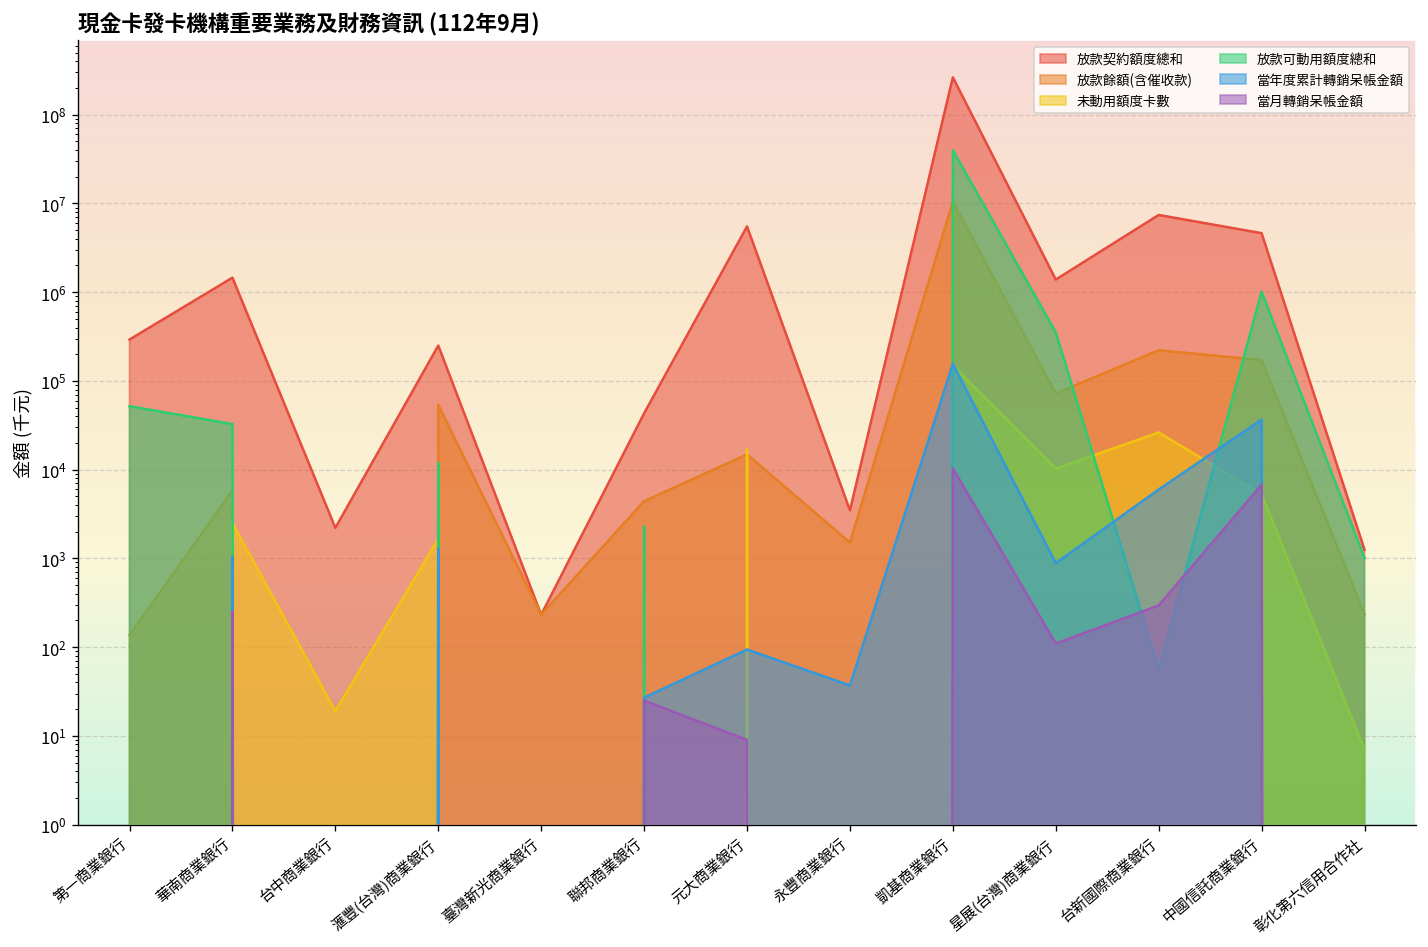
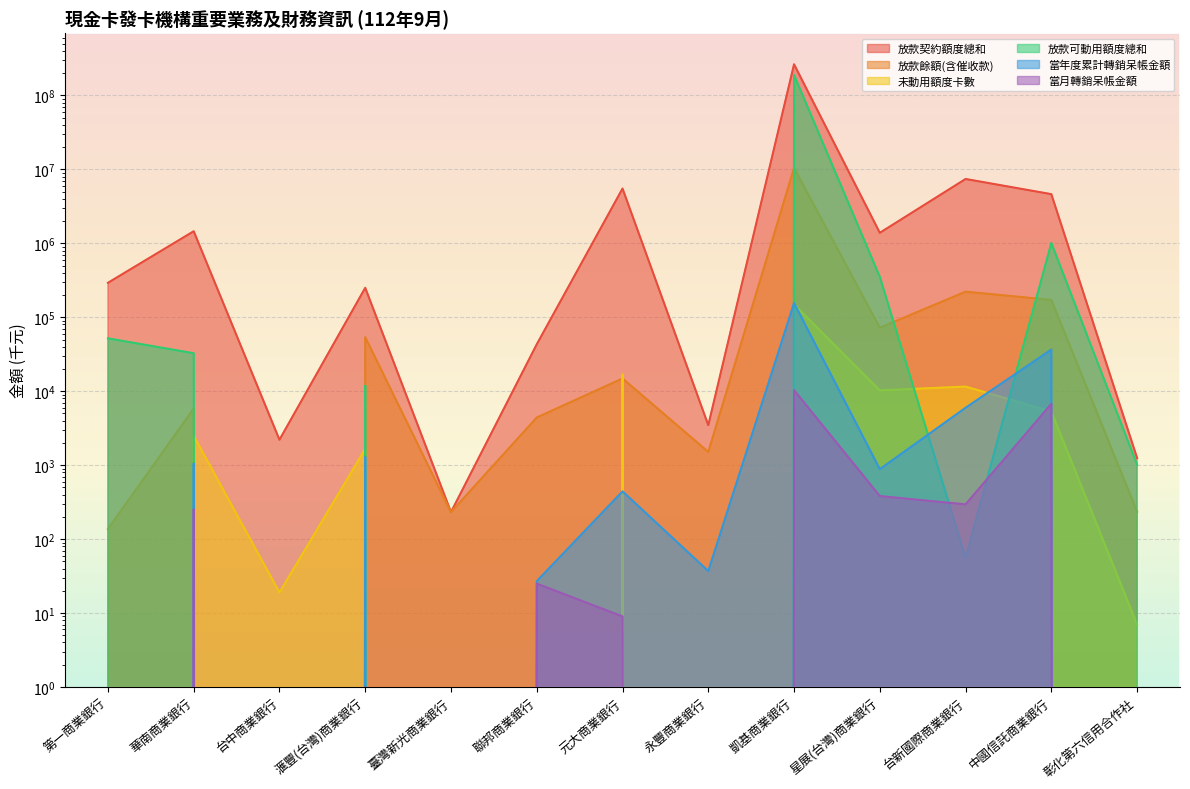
  {
    "未動用額度卡數": {
      "華南商業銀行": 2500,
      "台中商業銀行": 19,
      "滙豐(台灣)商業銀行": 1700,
      "元大商業銀行": 17000,
      "星展(台灣)商業銀行": 10000,
-     "台新國際商業銀行": 26000,
+     "台新國際商業銀行": 12000,
      "中國信託商業銀行": 5000,
      "彰化第六信用合作社": 7
    },
    "放款可動用額度總和": {
      "第一商業銀行": 50000,
      "華南商業銀行": 30000,
      "滙豐(台灣)商業銀行": 12000,
-     "聯邦商業銀行": 2300,
-     "凱基商業銀行": 40000000,
+     "聯邦商業銀行": 2,
+     "凱基商業銀行": 190000000,
      "星展(台灣)商業銀行": 400000,
      "台新國際商業銀行": 60,
      "中國信託商業銀行": 1000000,
      "彰化第六信用合作社": 1000
    },
    "當年度累計轉銷呆帳金額": {
      "華南商業銀行": 1100,
      "滙豐(台灣)商業銀行": 1300,
-     "元大商業銀行": 90,
+     "元大商業銀行": 400,
      "永豐商業銀行": 40,
      "星展(台灣)商業銀行": 900,
      "台新國際商業銀行": 6000,
      "中國信託商業銀行": 40000
    },
    "當月轉銷呆帳金額": {
      "華南商業銀行": 250,
      "滙豐(台灣)商業銀行": 1,
      "元大商業銀行": 9,
      "凱基商業銀行": 10000,
-     "星展(台灣)商業銀行": 110,
+     "星展(台灣)商業銀行": 400,
      "台新國際商業銀行": 300,
      "中國信託商業銀行": 7000
    }
  }
